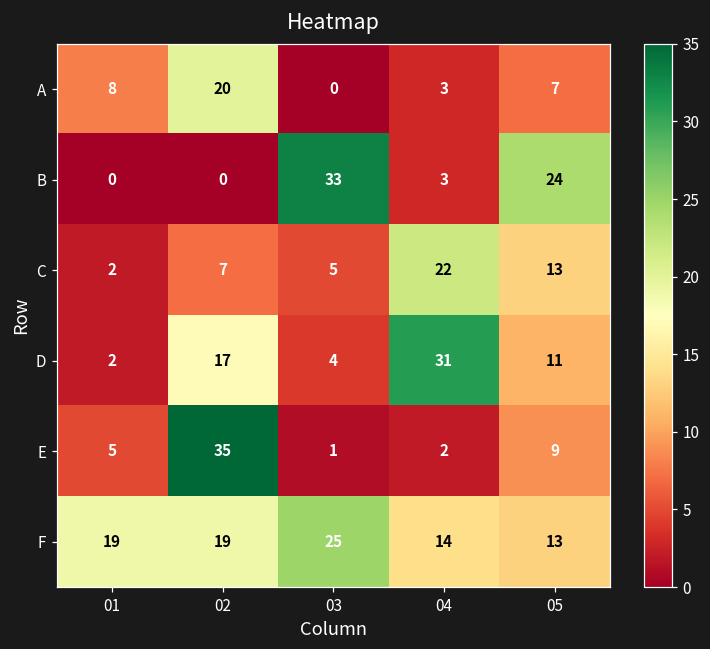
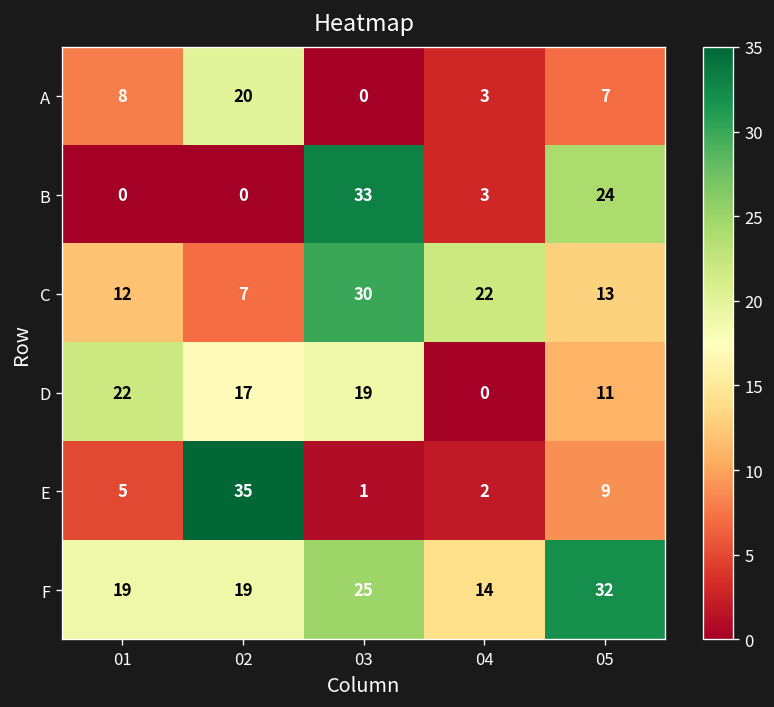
  {
    "A": {
      "01": 8,
      "02": 20,
      "03": 0,
      "04": 3,
      "05": 7
    },
    "B": {
      "01": 0,
      "02": 0,
      "03": 33,
      "04": 3,
      "05": 24
    },
    "C": {
-     "01": 2,
+     "01": 12,
      "02": 7,
-     "03": 5,
+     "03": 30,
      "04": 22,
      "05": 13
    },
    "D": {
-     "01": 2,
+     "01": 22,
      "02": 17,
-     "03": 4,
-     "04": 31,
+     "03": 19,
+     "04": 0,
      "05": 11
    },
    "E": {
      "01": 5,
      "02": 35,
      "03": 1,
      "04": 2,
      "05": 9
    },
    "F": {
      "01": 19,
      "02": 19,
      "03": 25,
      "04": 14,
-     "05": 13
+     "05": 32
    }
  }
